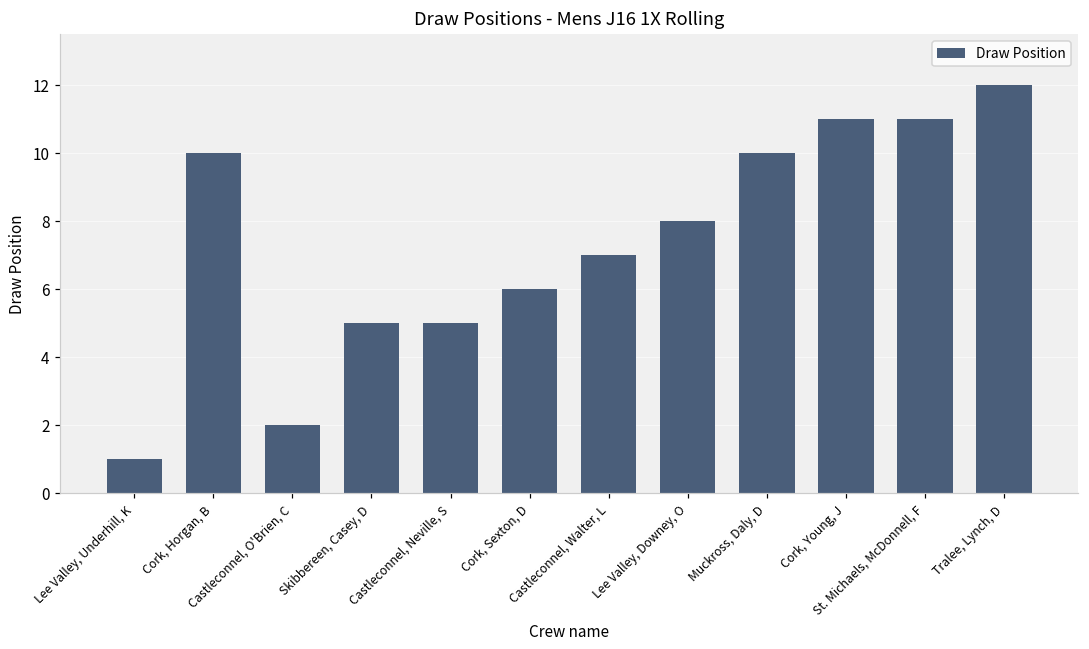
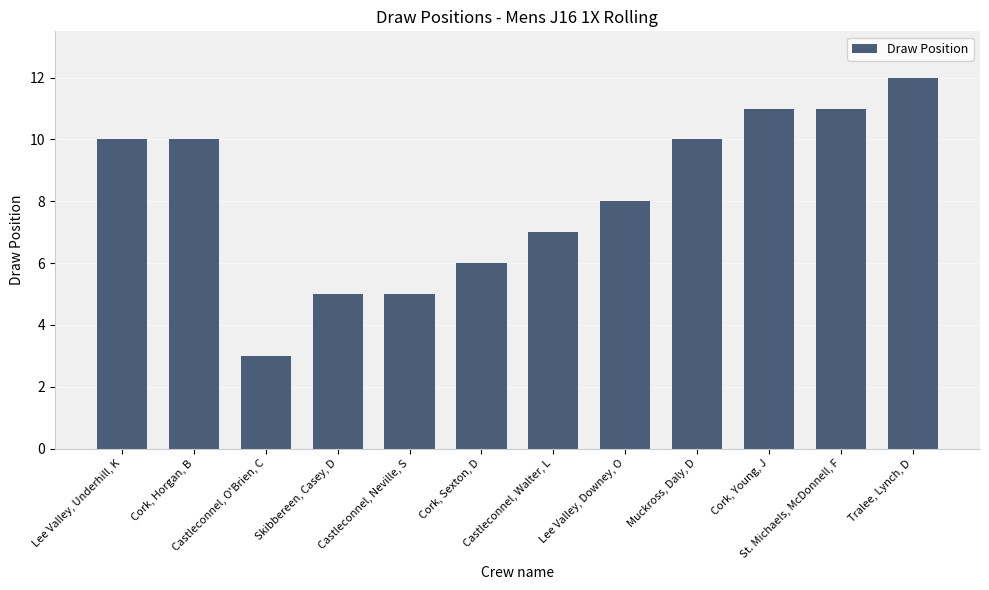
  {
-   "Lee Valley, Underhill, K": 1,
+   "Lee Valley, Underhill, K": 10,
    "Cork, Horgan, B": 10,
-   "Castleconnel, O'Brien, C": 2,
+   "Castleconnel, O'Brien, C": 3,
    "Skibbereen, Casey, D": 5,
    "Castleconnel, Neville, S": 5,
    "Cork, Sexton, D": 6,
    "Castleconnel, Walter, L": 7,
    "Lee Valley, Downey, O": 8,
    "Muckross, Daly, D": 10,
    "Cork, Young, J": 11,
    "St. Michaels, McDonnell, F": 11,
    "Tralee, Lynch, D": 12
  }
